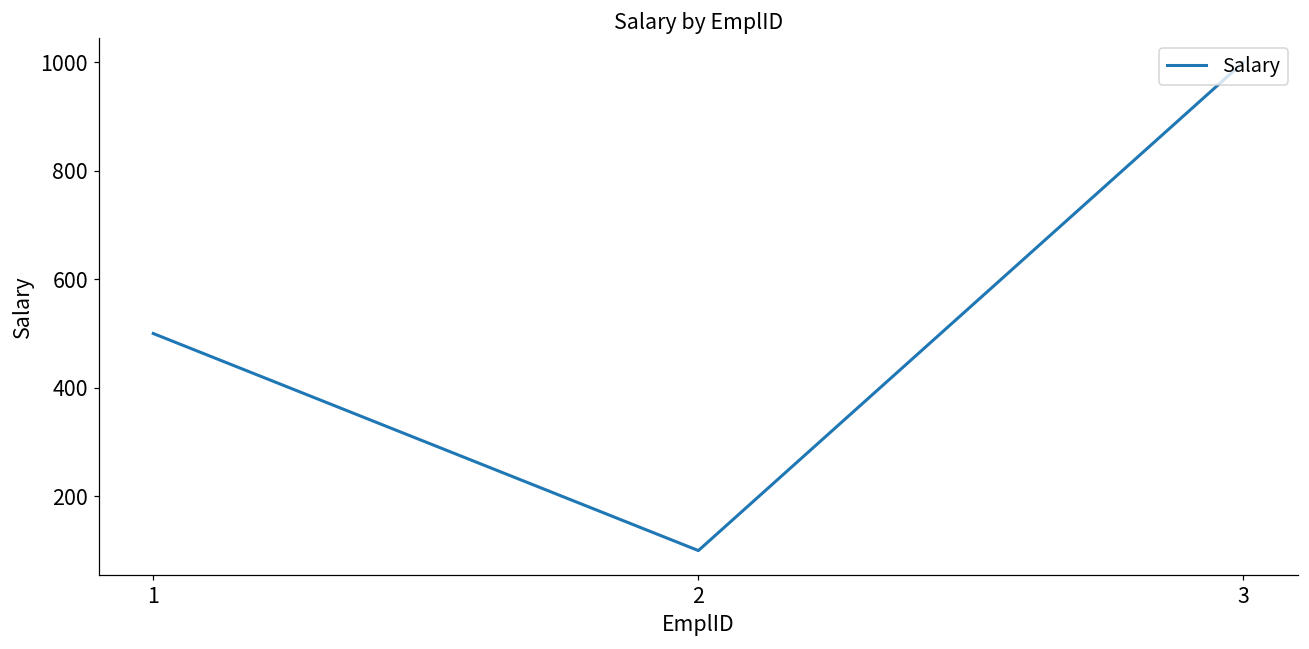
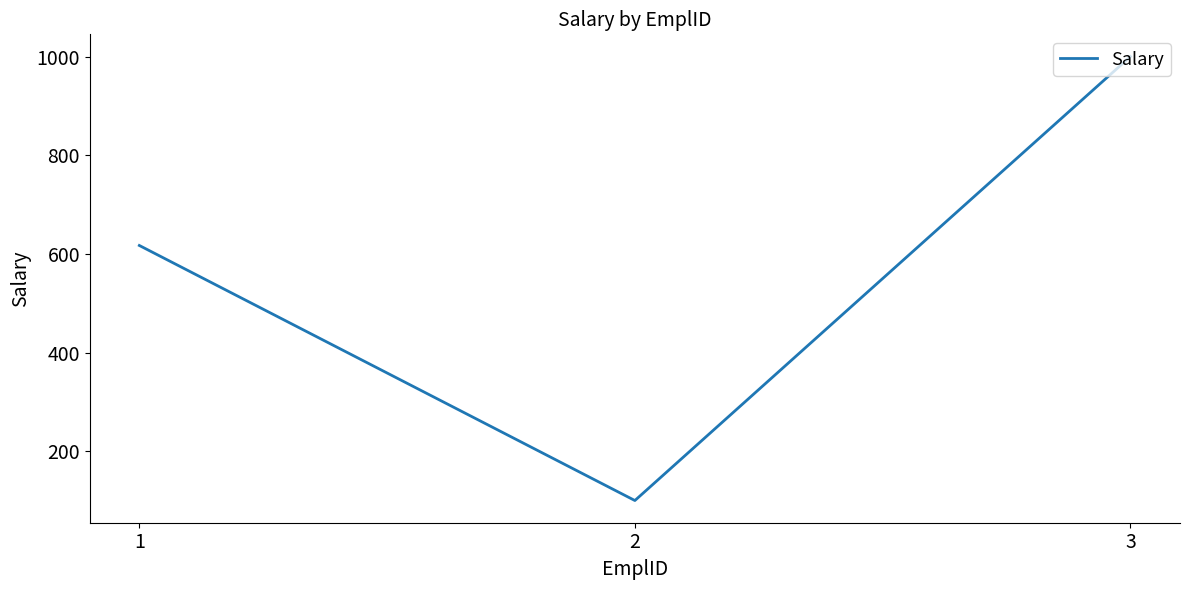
  {
-   "1": 500,
+   "1": 620,
    "2": 100
  }
